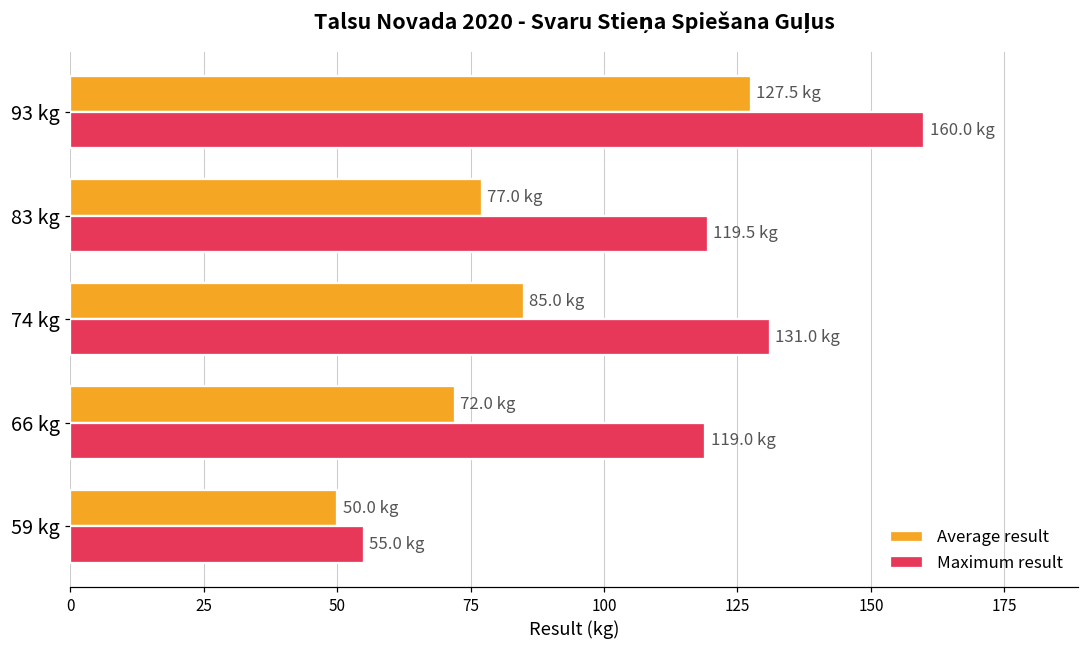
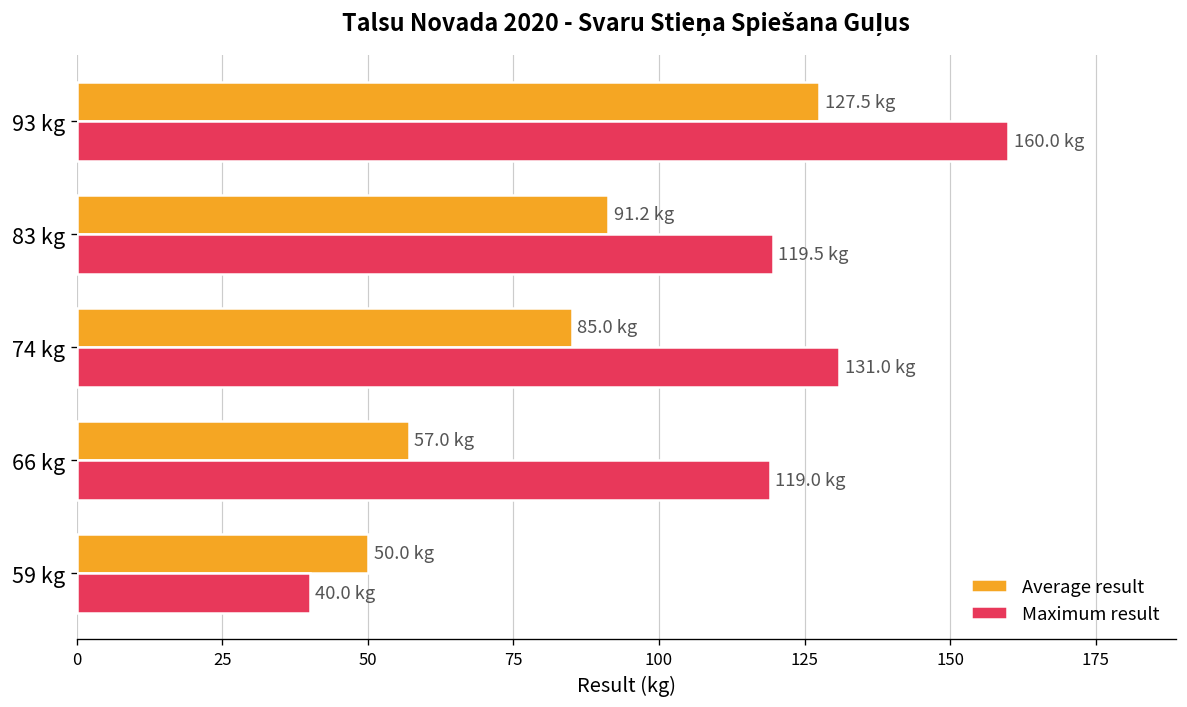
  {
    "Average result": {
      "93 kg": 127.5,
-     "83 kg": 77.0,
+     "83 kg": 91.2,
      "74 kg": 85.0,
-     "66 kg": 72.0,
+     "66 kg": 57.0,
      "59 kg": 50.0
    },
    "Maximum result": {
      "93 kg": 160.0,
      "83 kg": 119.5,
      "74 kg": 131.0,
      "66 kg": 119.0,
-     "59 kg": 55.0
+     "59 kg": 40.0
    }
  }
